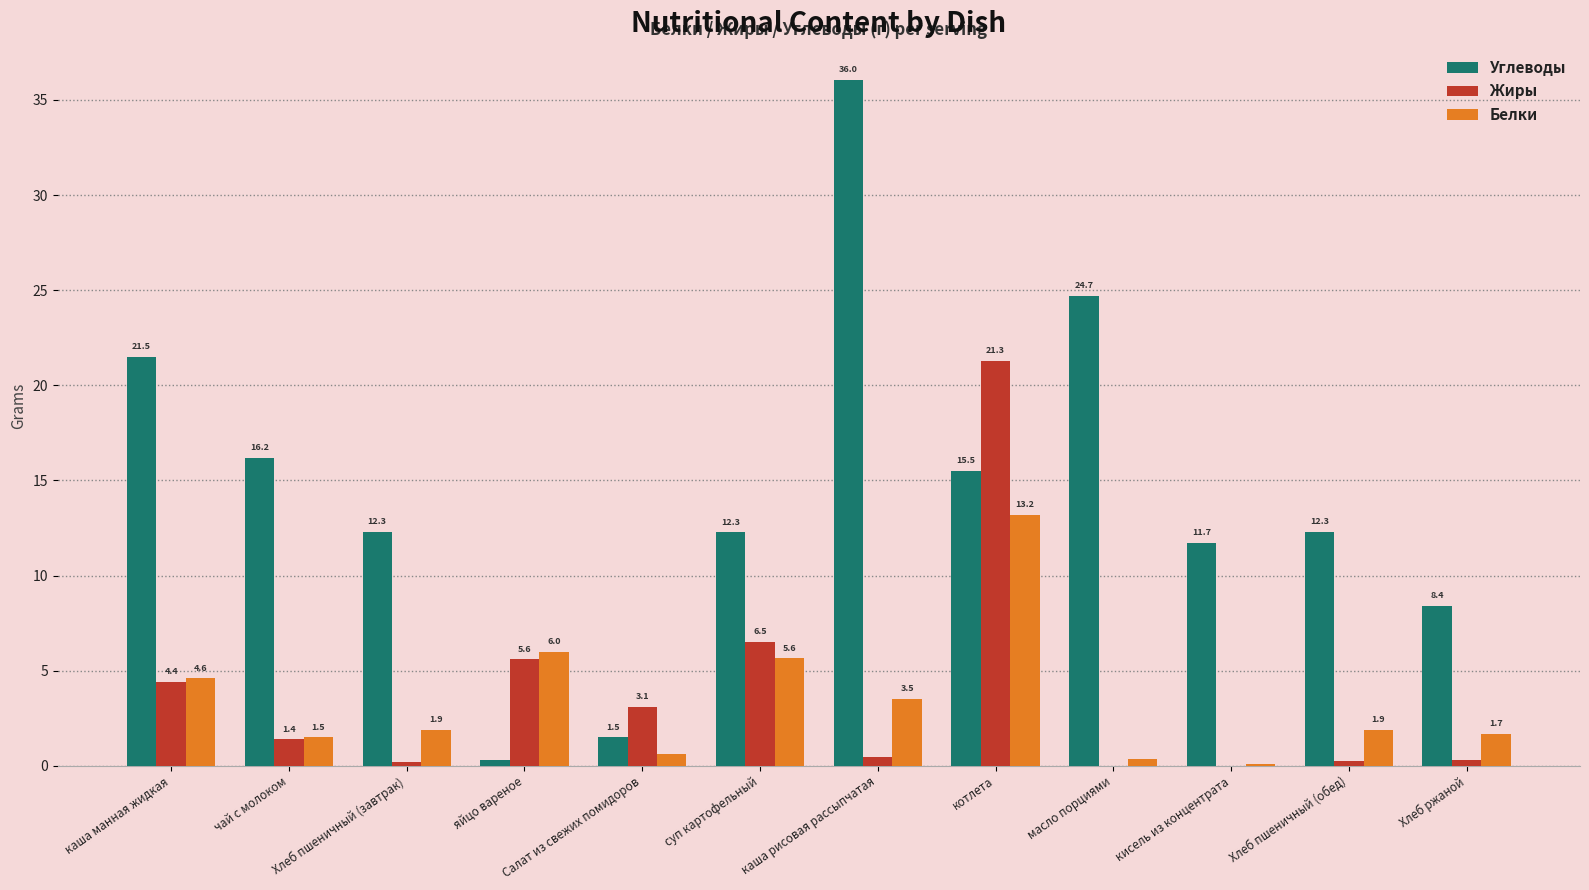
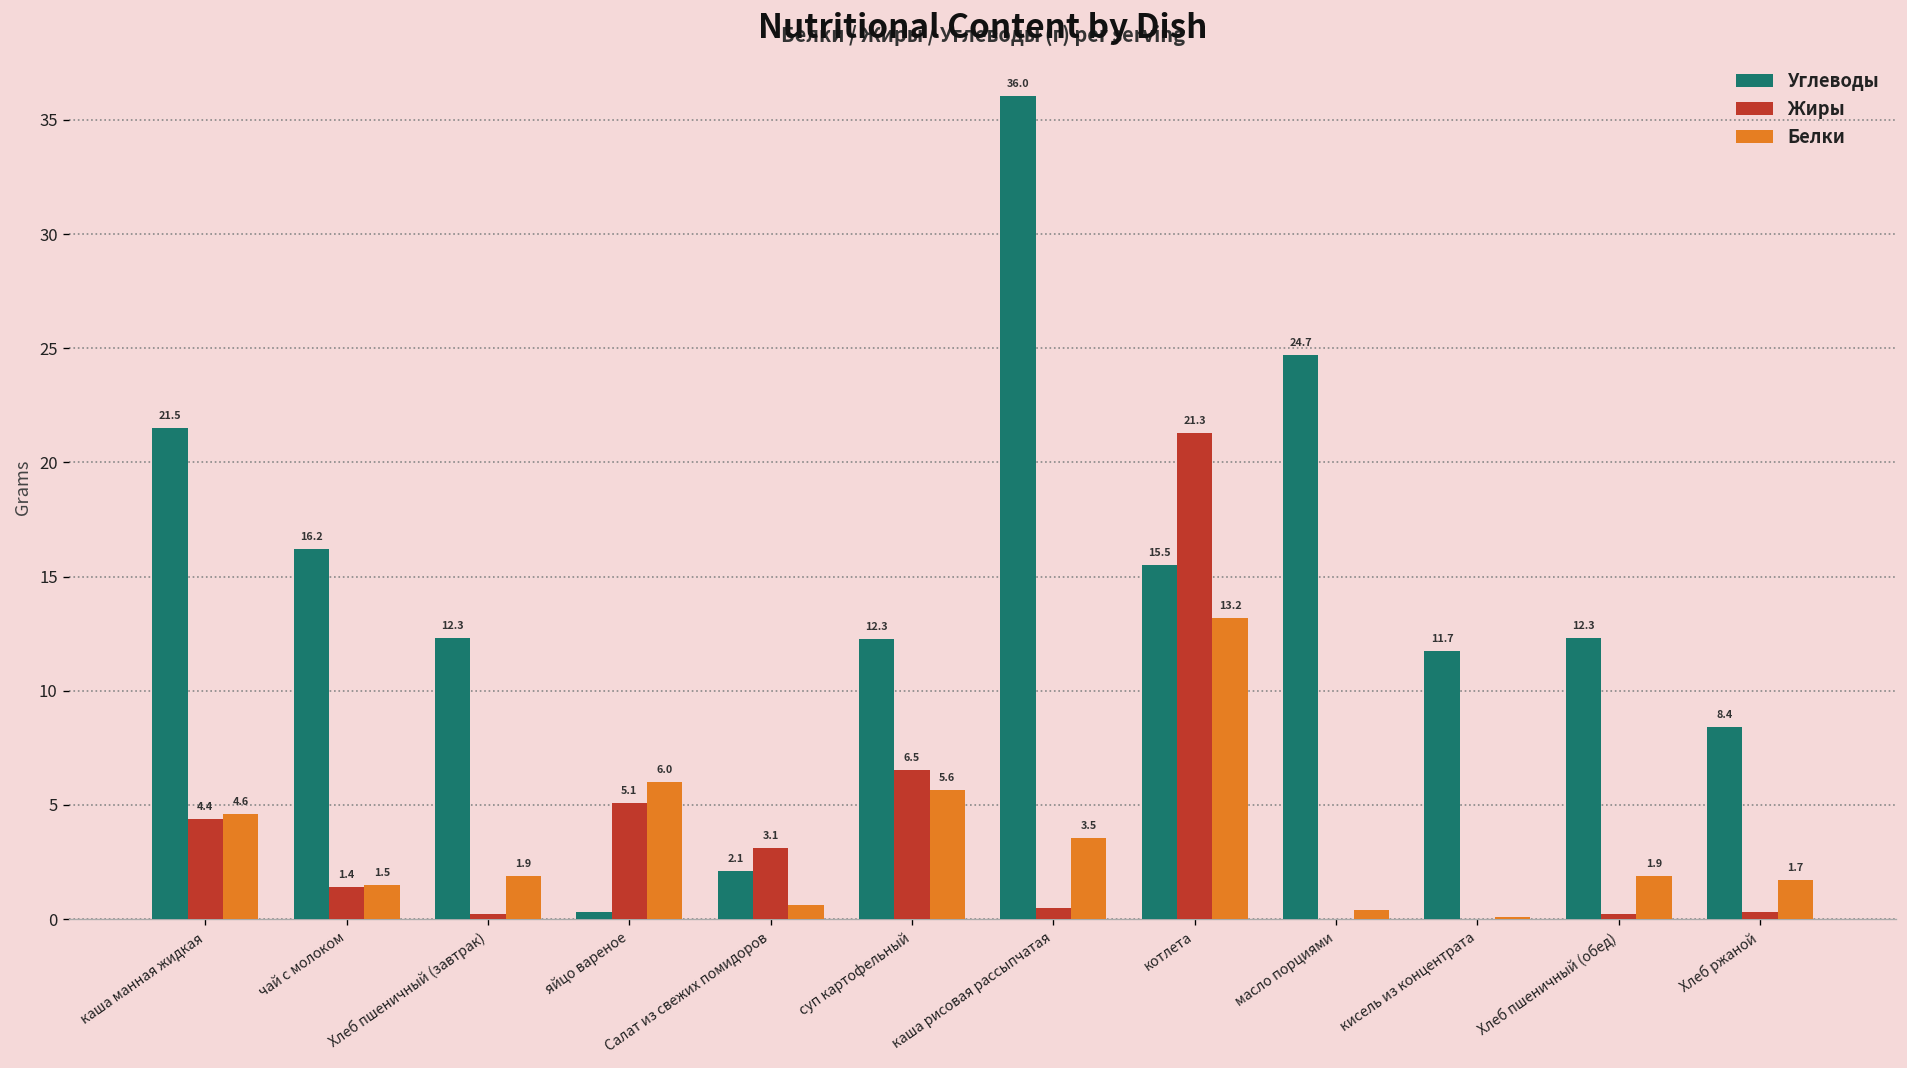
  {
    "Углеводы": {
      "каша манная жидкая": 21.5,
      "чай с молоком": 16.2,
      "Хлеб пшеничный (завтрак)": 12.3,
-     "Салат из свежих помидоров": 1.5,
+     "Салат из свежих помидоров": 2.1,
      "суп картофельный": 12.3,
      "каша рисовая рассыпчатая": 36.0,
      "котлета": 15.5,
      "масло порциями": 24.7,
      "кисель из концентрата": 11.7,
      "Хлеб пшеничный (обед)": 12.3,
      "Хлеб ржаной": 8.4
    },
    "Жиры": {
      "каша манная жидкая": 4.4,
      "чай с молоком": 1.4,
-     "яйцо вареное": 5.6,
+     "яйцо вареное": 5.1,
      "Салат из свежих помидоров": 3.1,
      "суп картофельный": 6.5,
      "котлета": 21.3
    },
    "Белки": {
      "каша манная жидкая": 4.6,
      "чай с молоком": 1.5,
      "Хлеб пшеничный (завтрак)": 1.9,
      "яйцо вареное": 6.0,
      "суп картофельный": 5.6,
      "каша рисовая рассыпчатая": 3.5,
      "котлета": 13.2,
      "Хлеб пшеничный (обед)": 1.9,
      "Хлеб ржаной": 1.7
    }
  }
